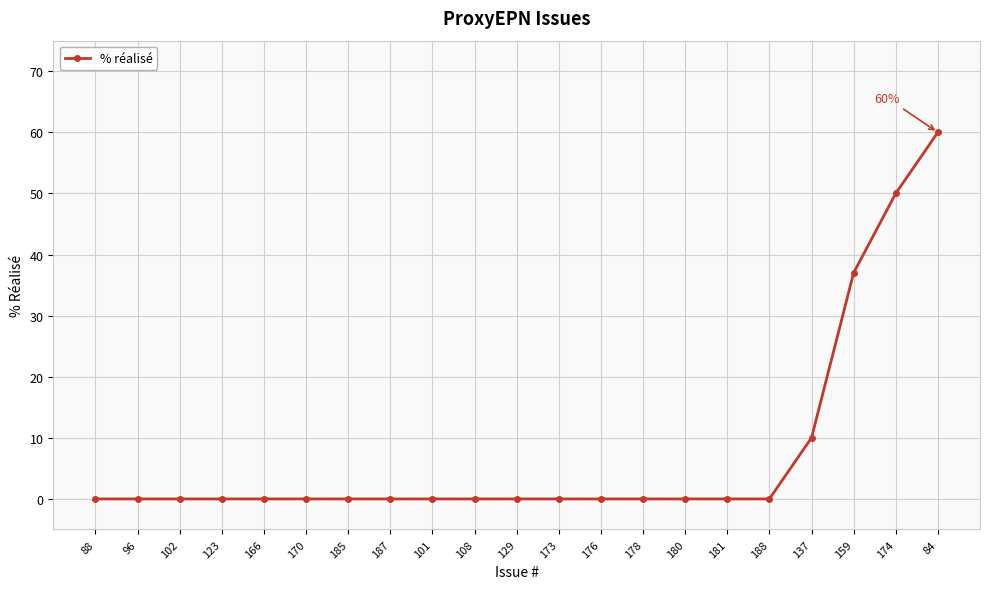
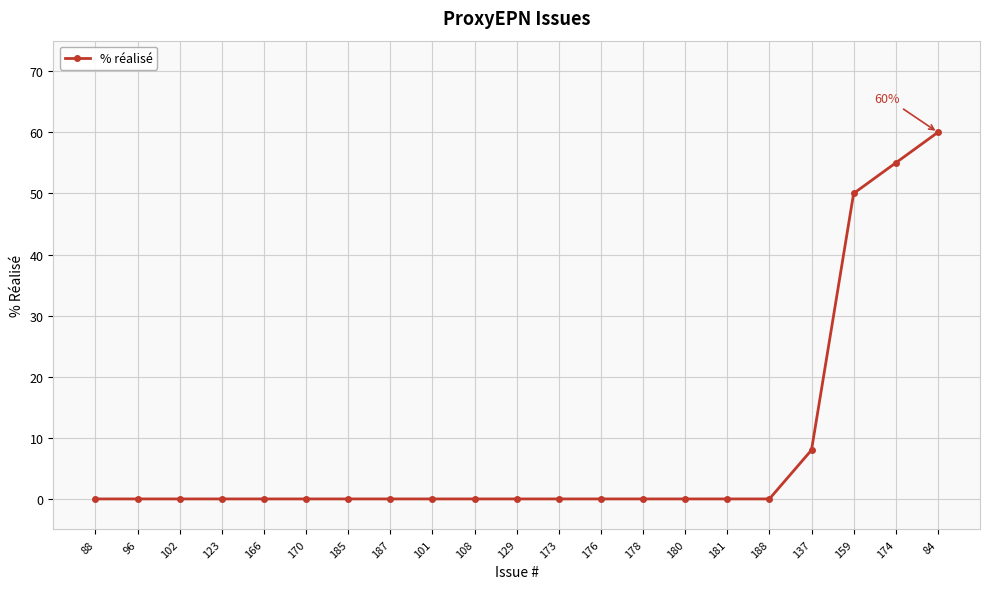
  {
    "88": 0,
    "96": 0,
    "102": 0,
    "123": 0,
    "166": 0,
    "170": 0,
    "185": 0,
    "187": 0,
    "101": 0,
    "108": 0,
    "129": 0,
    "173": 0,
    "176": 0,
    "178": 0,
    "180": 0,
    "181": 0,
    "188": 0,
-   "137": 10,
-   "159": 37,
-   "174": 50
+   "137": 8,
+   "159": 50,
+   "174": 55
  }
